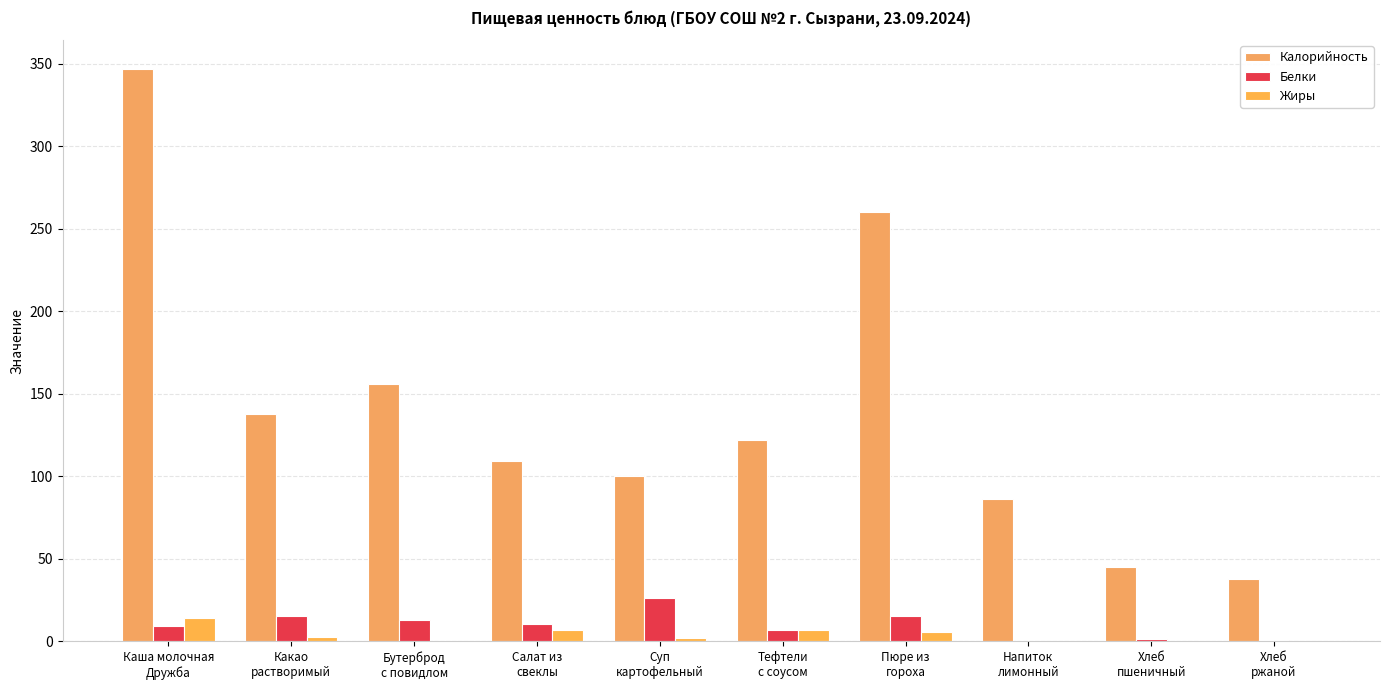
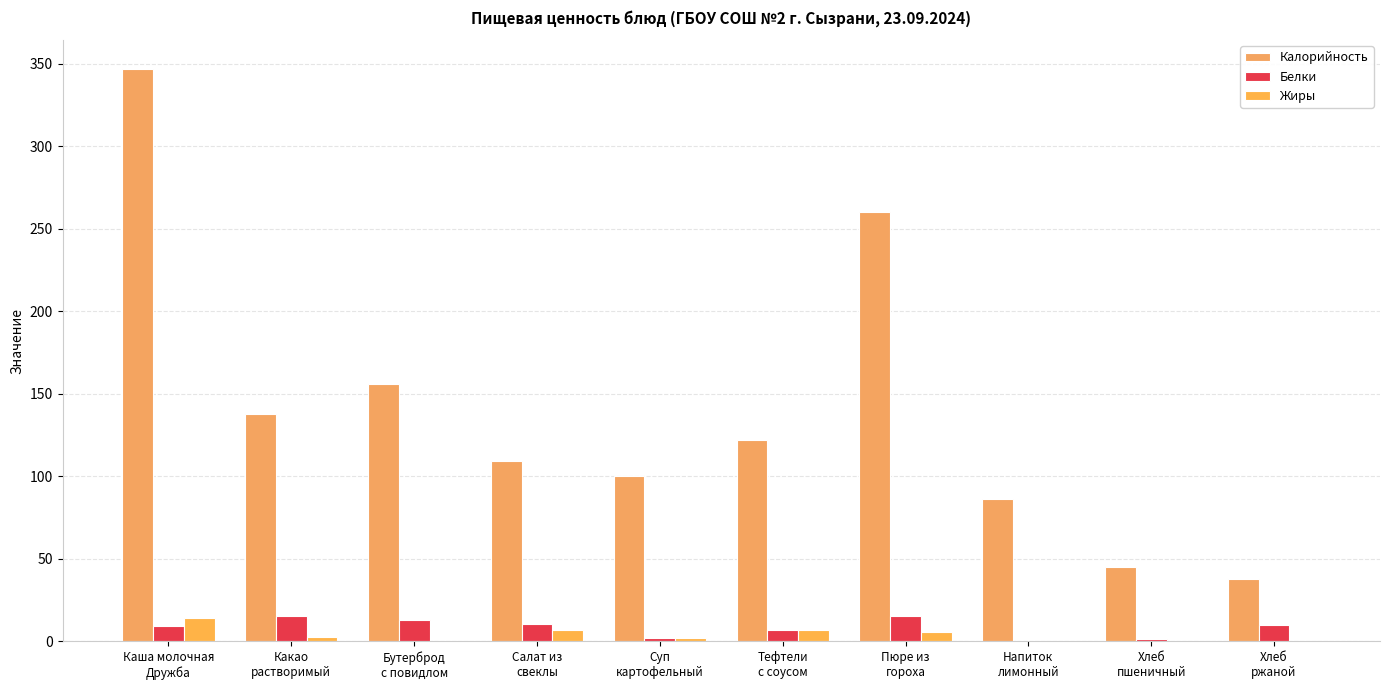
  {
    "Белки": {
      "Каша молочная Дружба": 9,
      "Какао растворимый": 15,
      "Бутерброд с повидлом": 13,
      "Салат из свеклы": 10,
-     "Суп картофельный": 27,
+     "Суп картофельный": 2,
      "Тефтели с соусом": 7,
      "Пюре из гороха": 15,
      "Хлеб пшеничный": 2,
-     "Хлеб ржаной": 1
+     "Хлеб ржаной": 10
    }
  }
